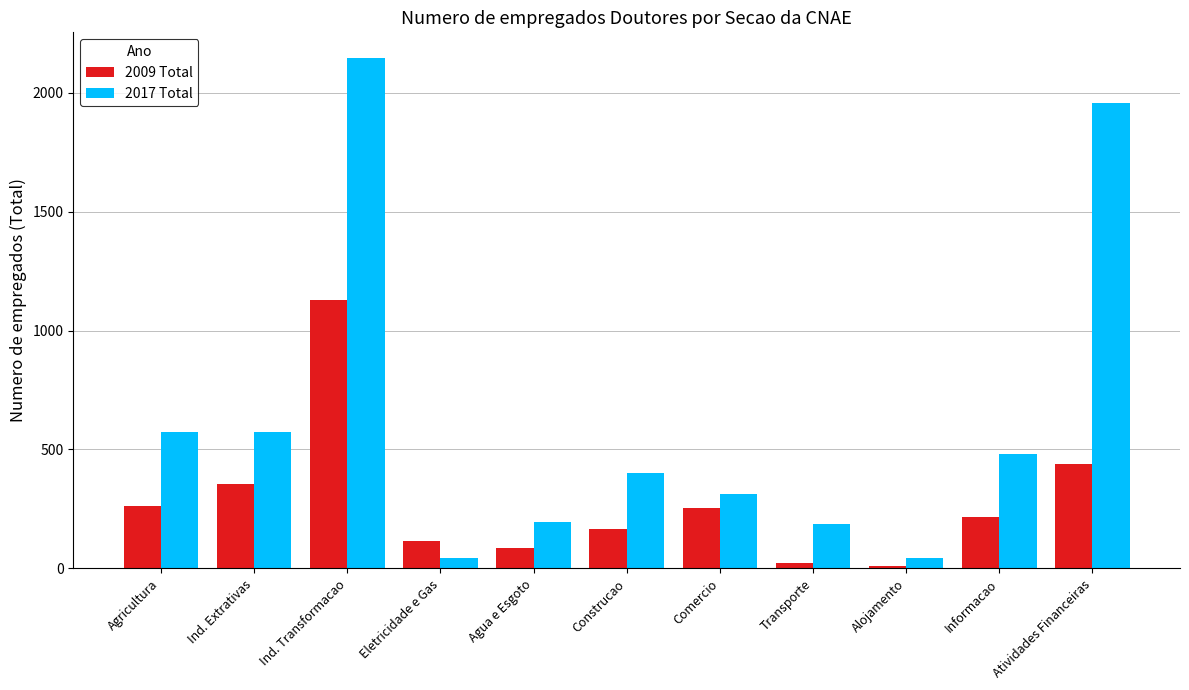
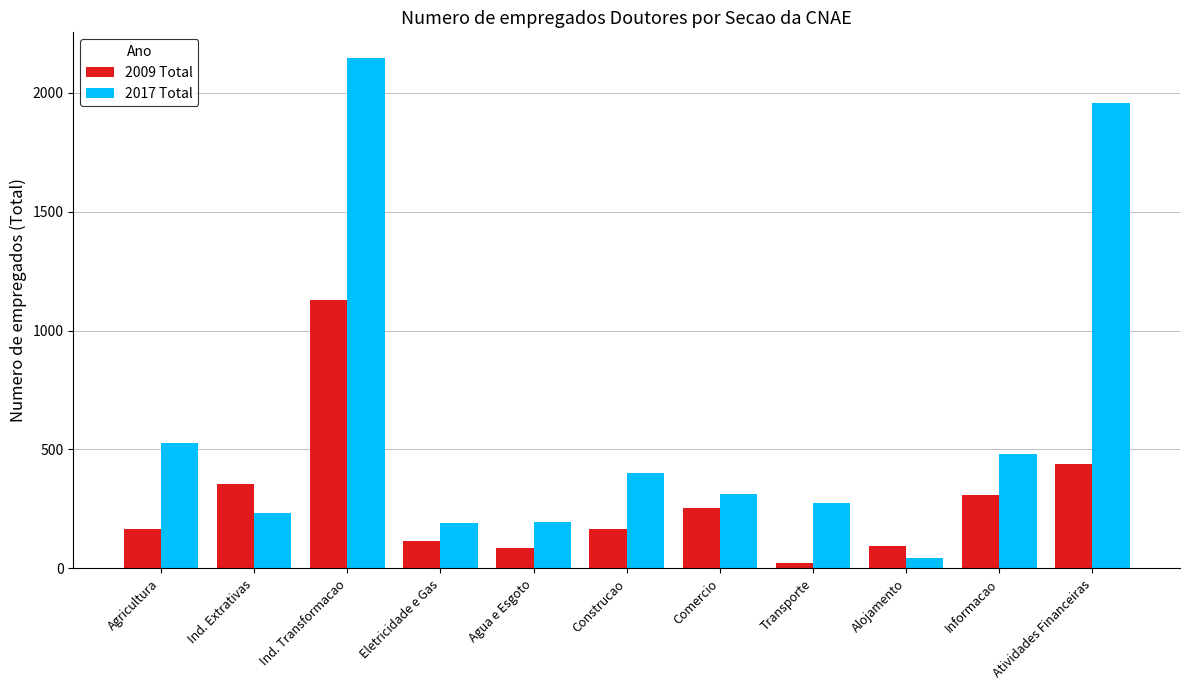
  {
    "2009 Total": {
-     "Agricultura": 260,
+     "Agricultura": 160,
      "Ind. Extrativas": 350,
      "Ind. Transformacao": 1130,
      "Eletricidade e Gas": 120,
      "Agua e Esgoto": 90,
      "Construcao": 160,
      "Comercio": 250,
      "Transporte": 20,
-     "Alojamento": 10,
-     "Informacao": 220,
+     "Alojamento": 100,
+     "Informacao": 310,
      "Atividades Financeiras": 440
    },
    "2017 Total": {
-     "Agricultura": 580,
-     "Ind. Extrativas": 570,
+     "Agricultura": 530,
+     "Ind. Extrativas": 230,
      "Ind. Transformacao": 2150,
-     "Eletricidade e Gas": 40,
+     "Eletricidade e Gas": 190,
      "Agua e Esgoto": 200,
      "Construcao": 400,
      "Comercio": 310,
-     "Transporte": 190,
+     "Transporte": 280,
      "Alojamento": 40,
      "Informacao": 480,
      "Atividades Financeiras": 1960
    }
  }
